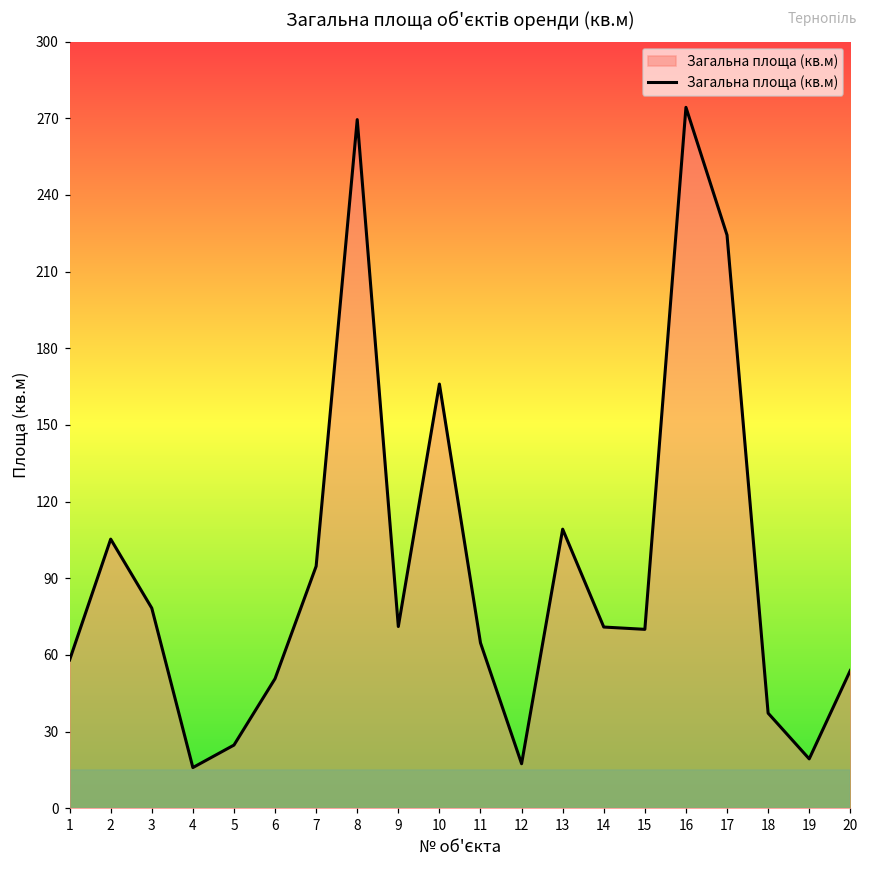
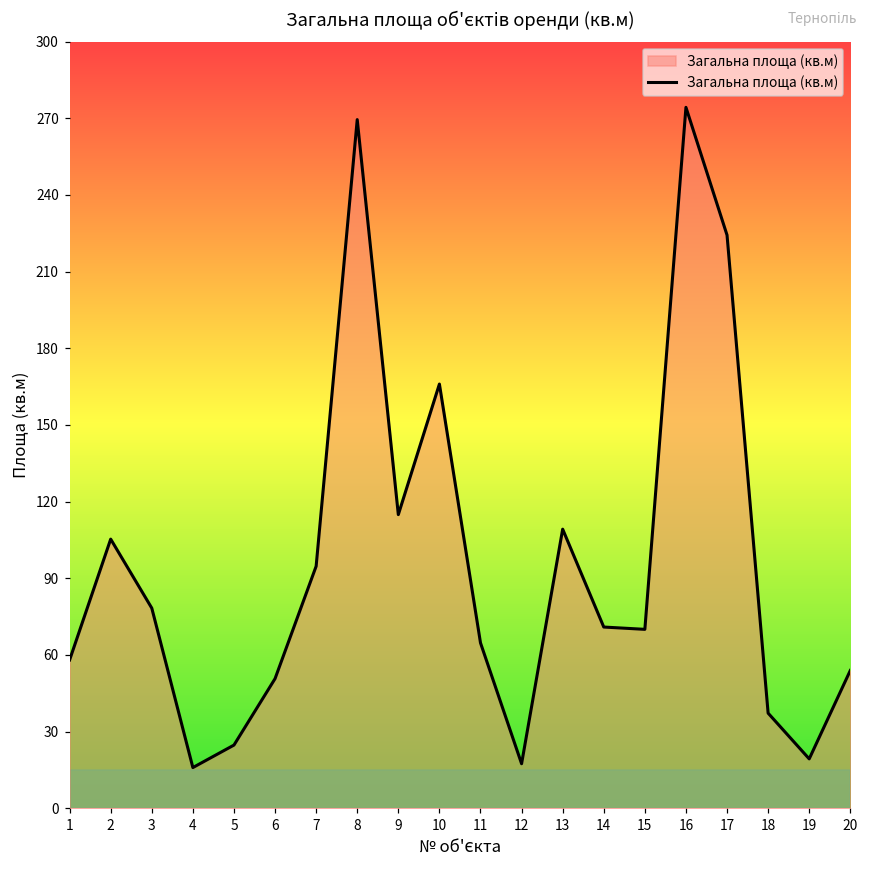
  {
    "1": 58,
    "2": 105,
    "3": 78,
    "4": 16,
    "5": 25,
    "6": 51,
    "7": 95,
    "8": 270,
-   "9": 71,
+   "9": 115,
    "10": 166,
    "11": 65,
    "12": 17,
    "13": 109,
    "14": 71,
    "15": 70,
    "16": 274,
    "17": 224,
    "18": 37,
    "19": 19,
    "20": 54
  }
